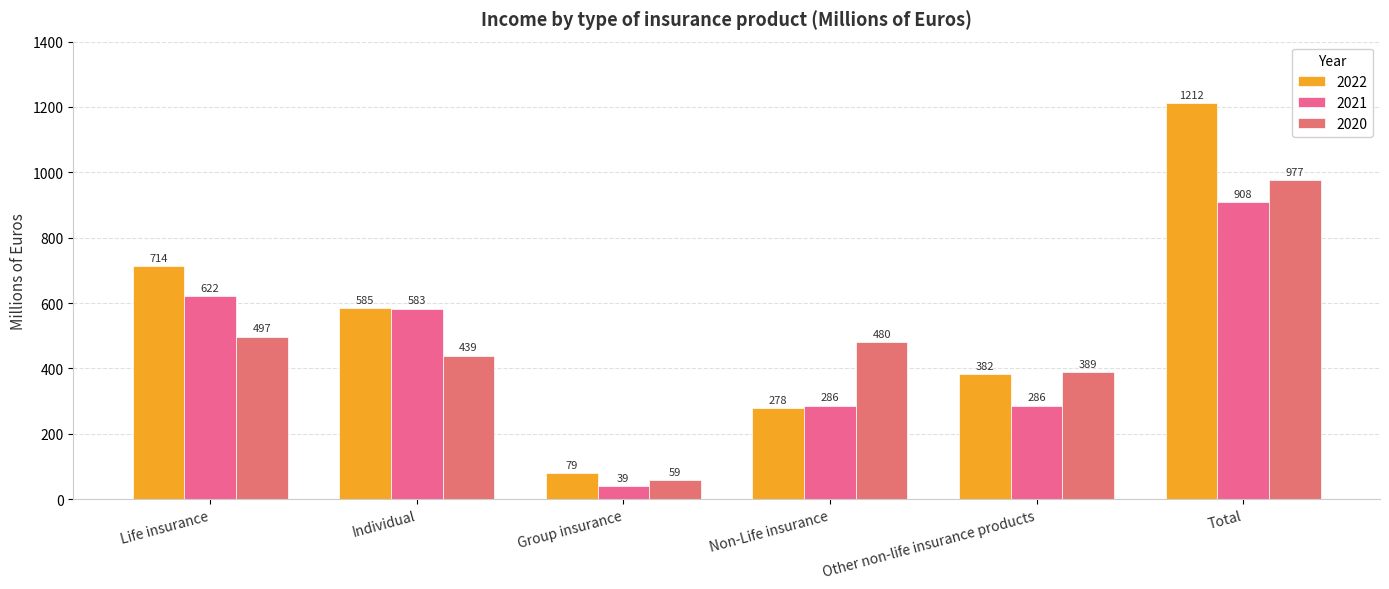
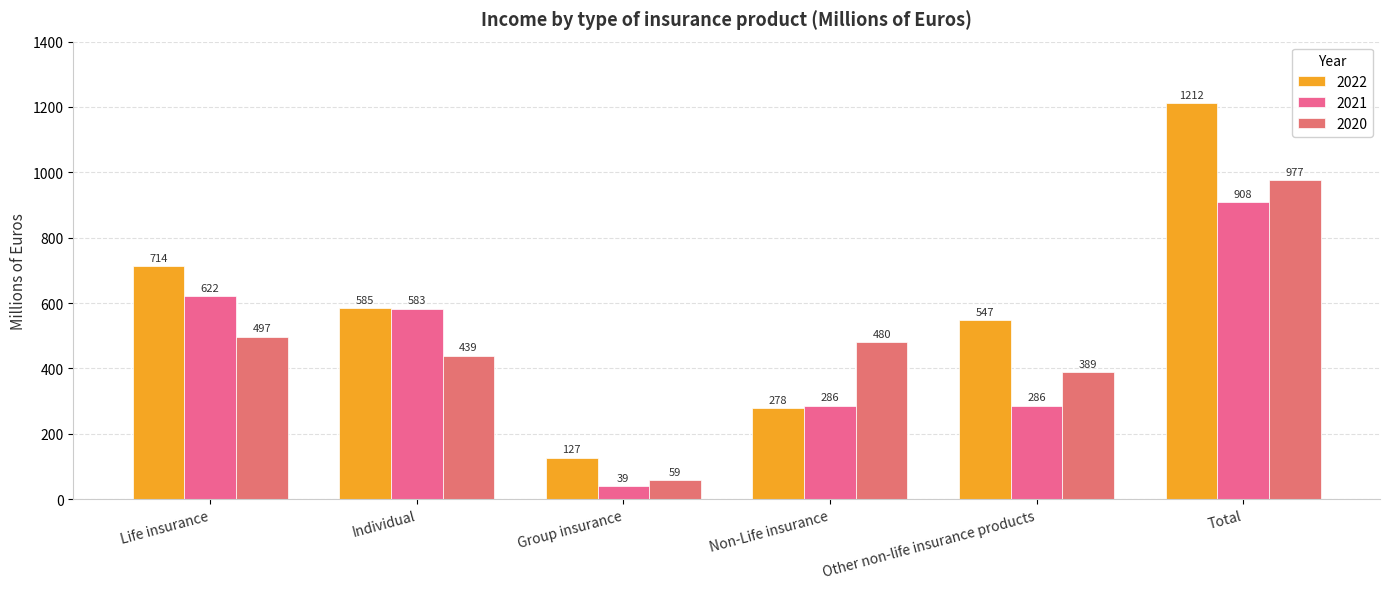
  {
    "2022": {
      "Life insurance": 714,
      "Individual": 585,
-     "Group insurance": 79,
+     "Group insurance": 127,
      "Non-Life insurance": 278,
-     "Other non-life insurance products": 382,
+     "Other non-life insurance products": 547,
      "Total": 1212
    }
  }
